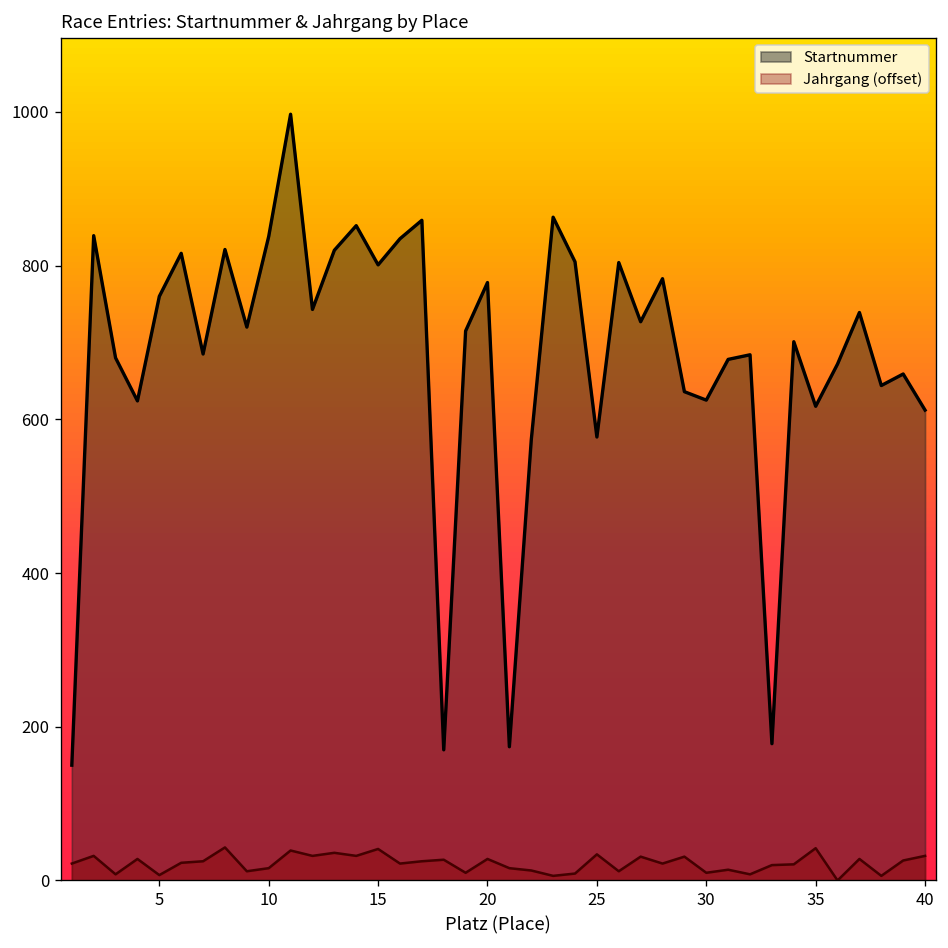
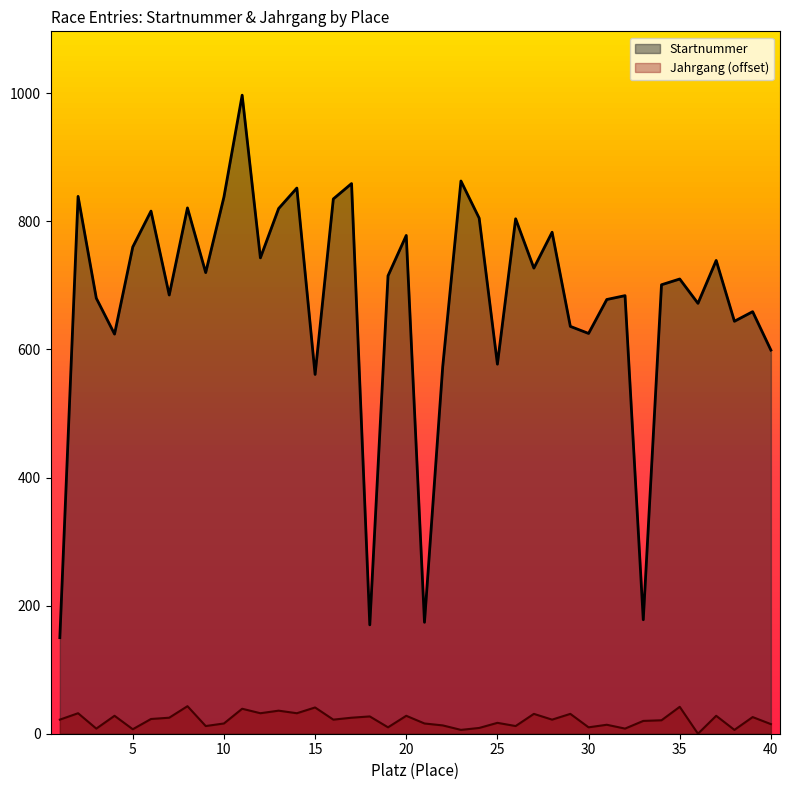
  {
    "Startnummer": {
      "5": 760,
      "10": 840,
-     "15": 800,
+     "15": 560,
      "20": 780,
      "25": 580,
      "30": 630,
-     "35": 620,
-     "40": 610
+     "35": 710,
+     "40": 600
    },
    "Jahrgang (offset)": {
      "5": 10,
      "10": 20,
      "15": 40,
      "20": 30,
-     "25": 30,
+     "25": 20,
      "30": 10,
      "35": 40,
-     "40": 30
+     "40": 20
    }
  }
